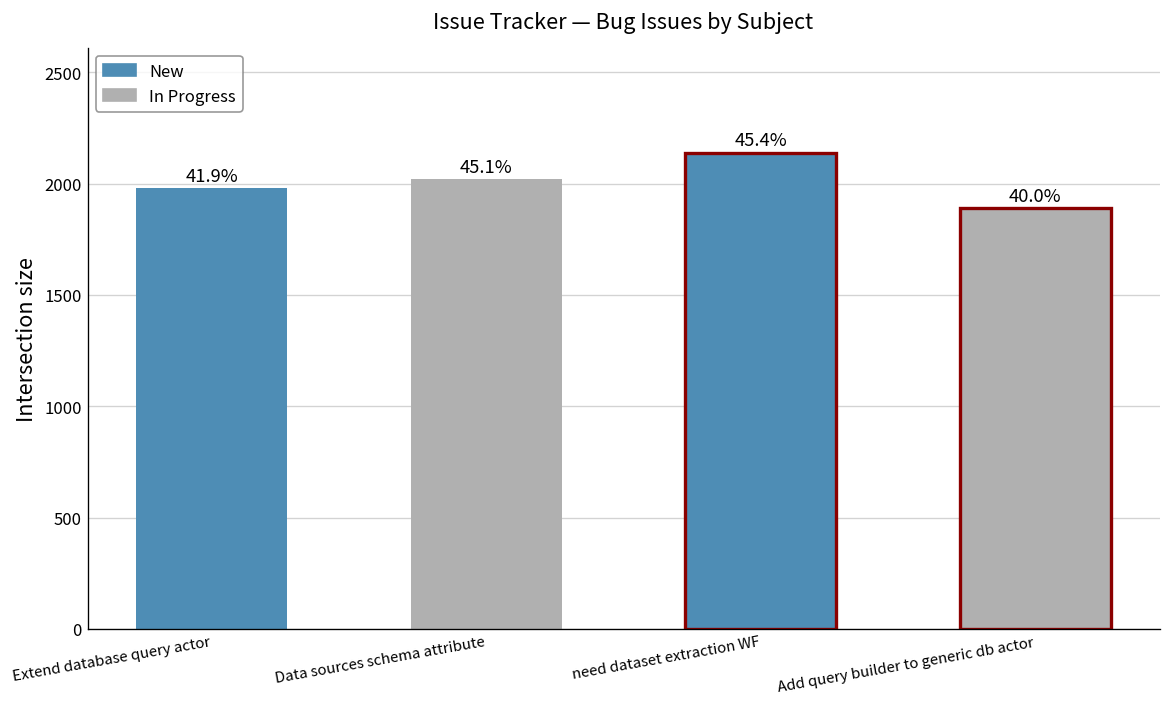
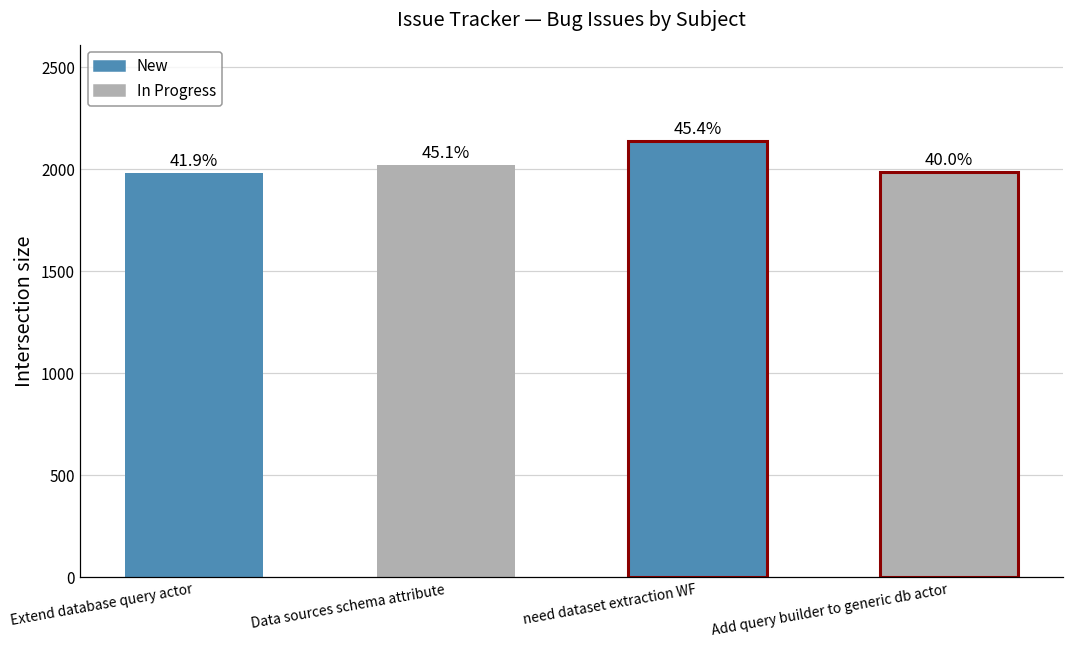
  {
-   "Add query builder to generic db actor": 1890
+   "Add query builder to generic db actor": 1990
  }
